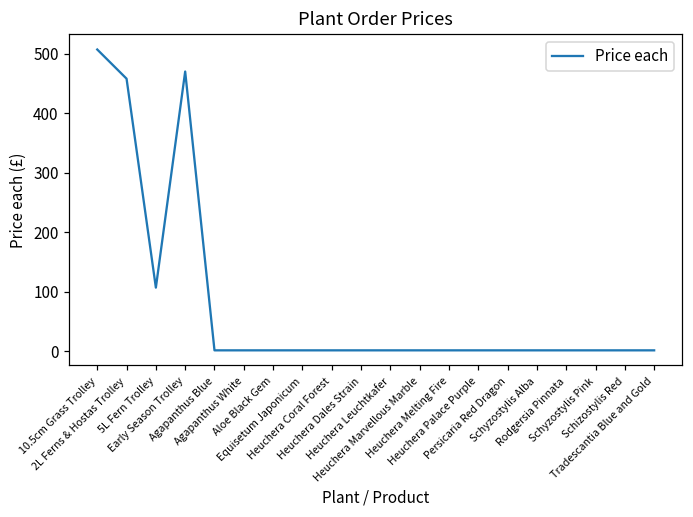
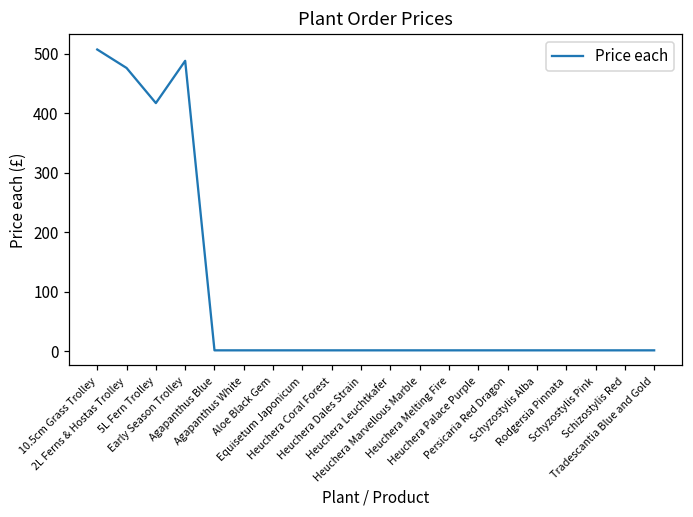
  {
    "10.5cm Grass Trolley": 510,
-   "2L Ferns & Hostas Trolley": 460,
-   "5L Fern Trolley": 110,
-   "Early Season Trolley": 470,
+   "2L Ferns & Hostas Trolley": 480,
+   "5L Fern Trolley": 420,
+   "Early Season Trolley": 490,
    "Agapanthus Blue": 0,
    "Agapanthus White": 0,
    "Aloe Black Gem": 0,
    "Equisetum Japonicum": 0,
    "Heuchera Coral Forest": 0,
    "Heuchera Dales Strain": 0,
    "Heuchera Leuchtkafer": 0,
    "Heuchera Marvellous Marble": 0,
    "Heuchera Melting Fire": 0,
    "Heuchera Palace Purple": 0,
    "Persicaria Red Dragon": 0,
    "Schyzostylis Alba": 0,
    "Rodgersia Pinnata": 0,
    "Schyzostylis Pink": 0,
    "Schizostylis Red": 0,
    "Tradescantia Blue and Gold": 0
  }
